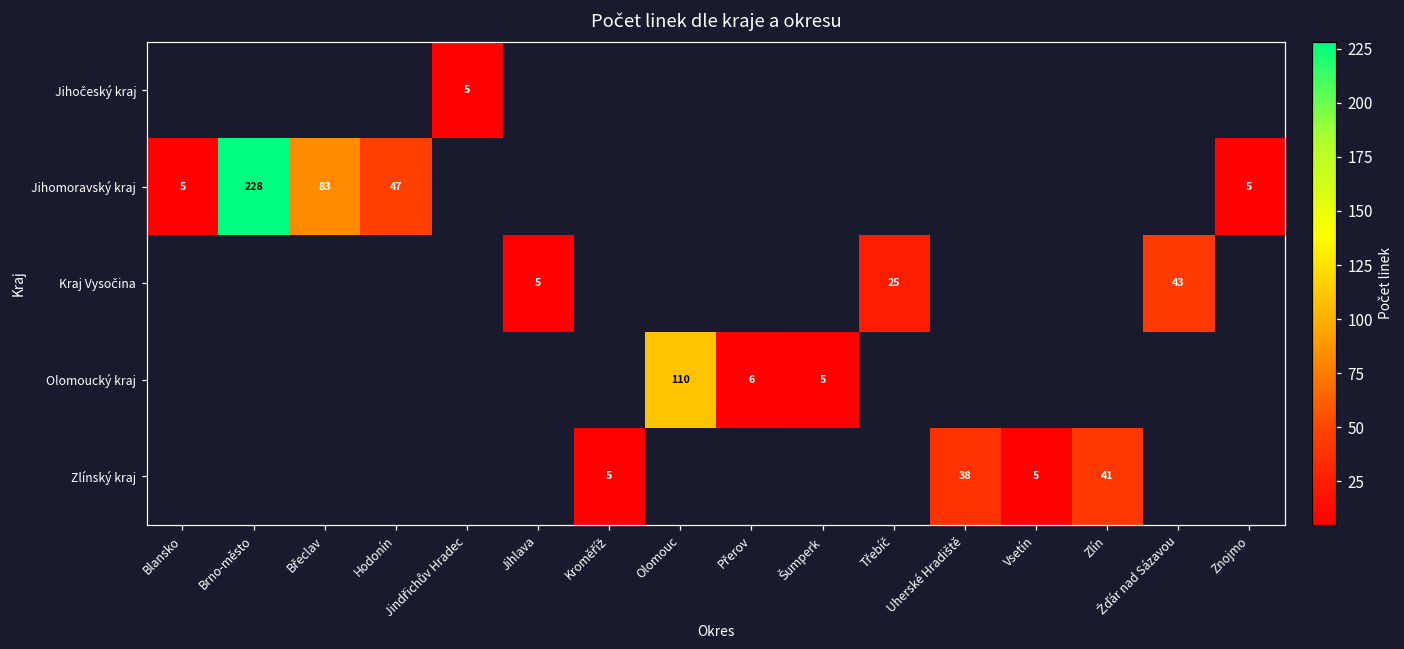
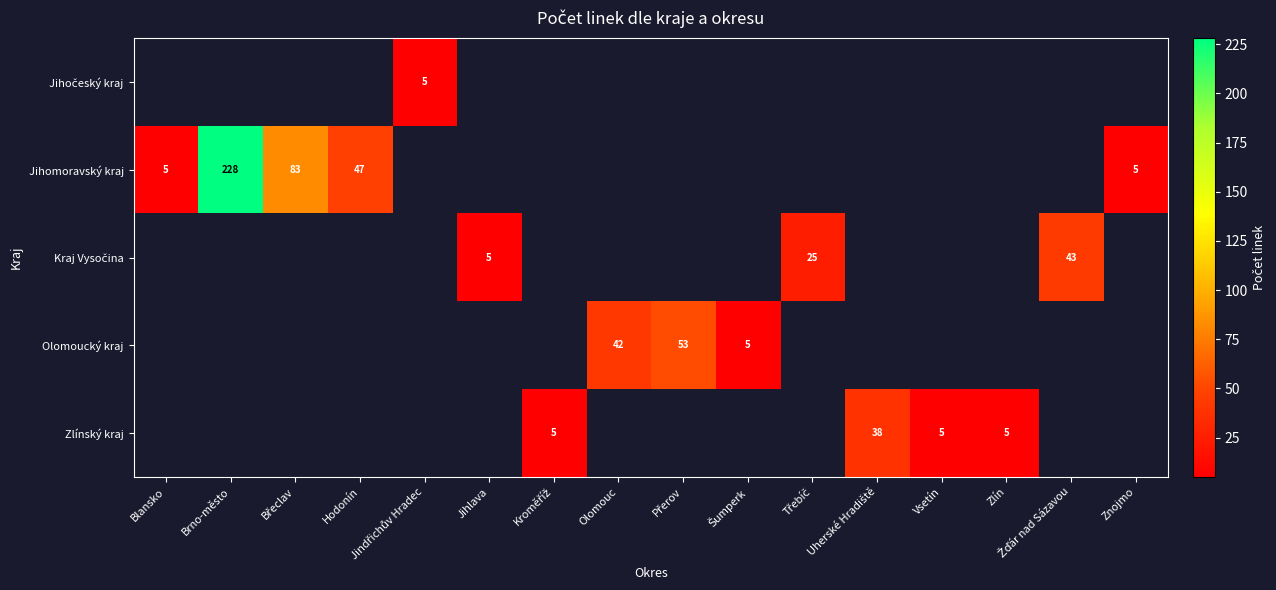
  {
    "Jihočeský kraj": {
      "Jindřichův Hradec": 5
    },
    "Jihomoravský kraj": {
      "Blansko": 5,
      "Brno-město": 228,
      "Břeclav": 83,
      "Hodonín": 47,
      "Znojmo": 5
    },
    "Kraj Vysočina": {
      "Jihlava": 5,
      "Třebíč": 25,
      "Žďár nad Sázavou": 43
    },
    "Olomoucký kraj": {
-     "Olomouc": 110,
-     "Přerov": 6,
+     "Olomouc": 42,
+     "Přerov": 53,
      "Šumperk": 5
    },
    "Zlínský kraj": {
      "Kroměříž": 5,
      "Uherské Hradiště": 38,
      "Vsetín": 5,
-     "Zlín": 41
+     "Zlín": 5
    }
  }
